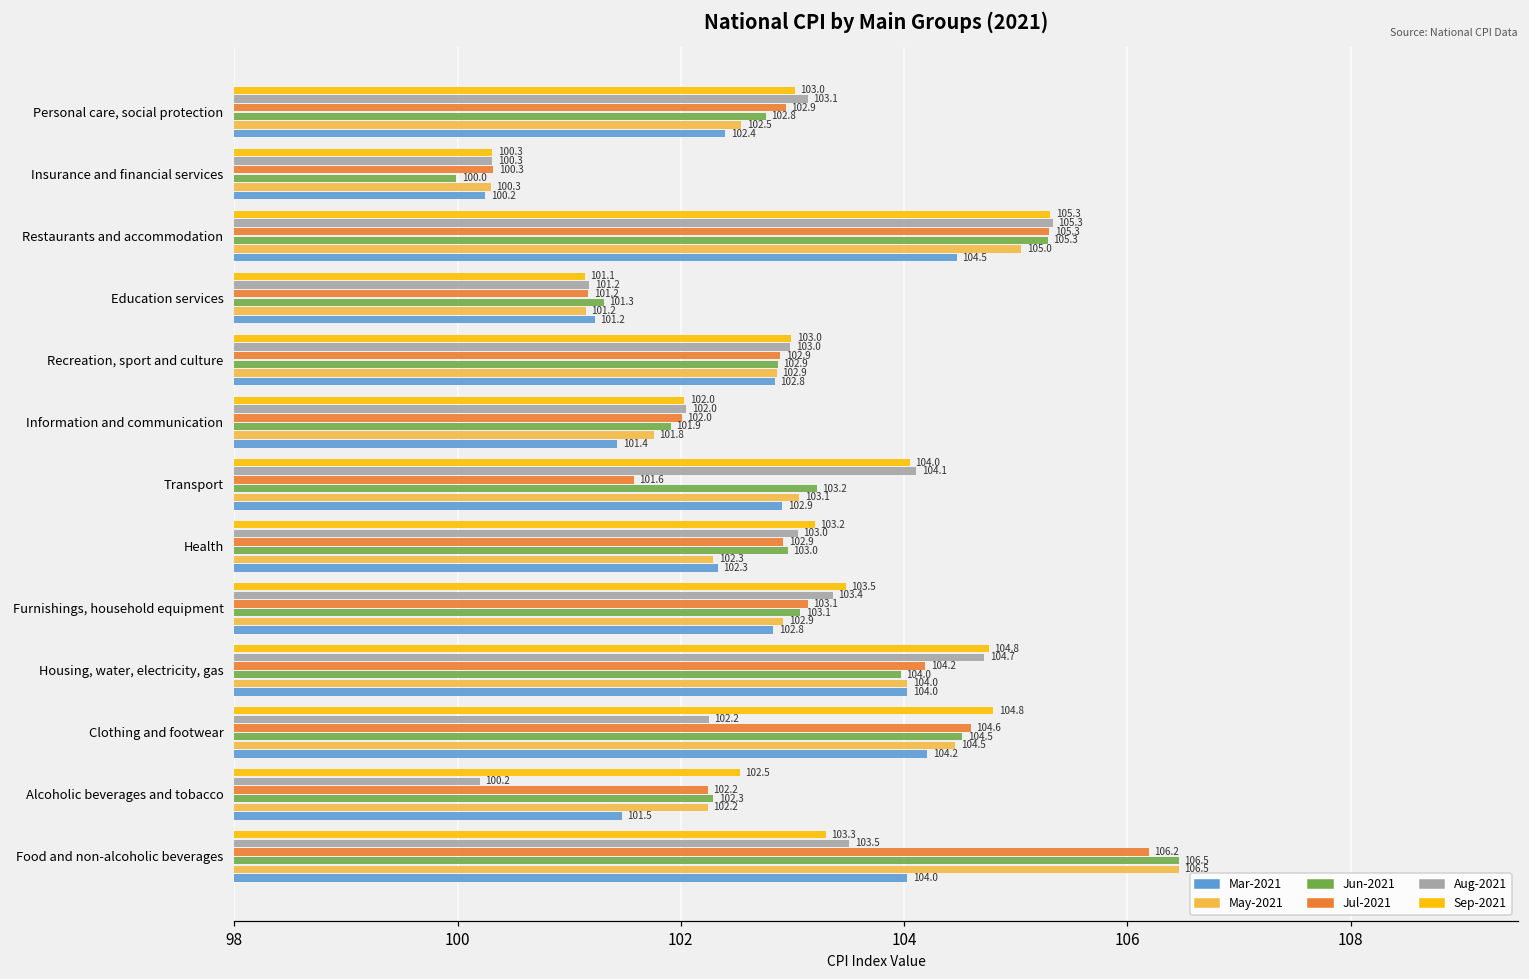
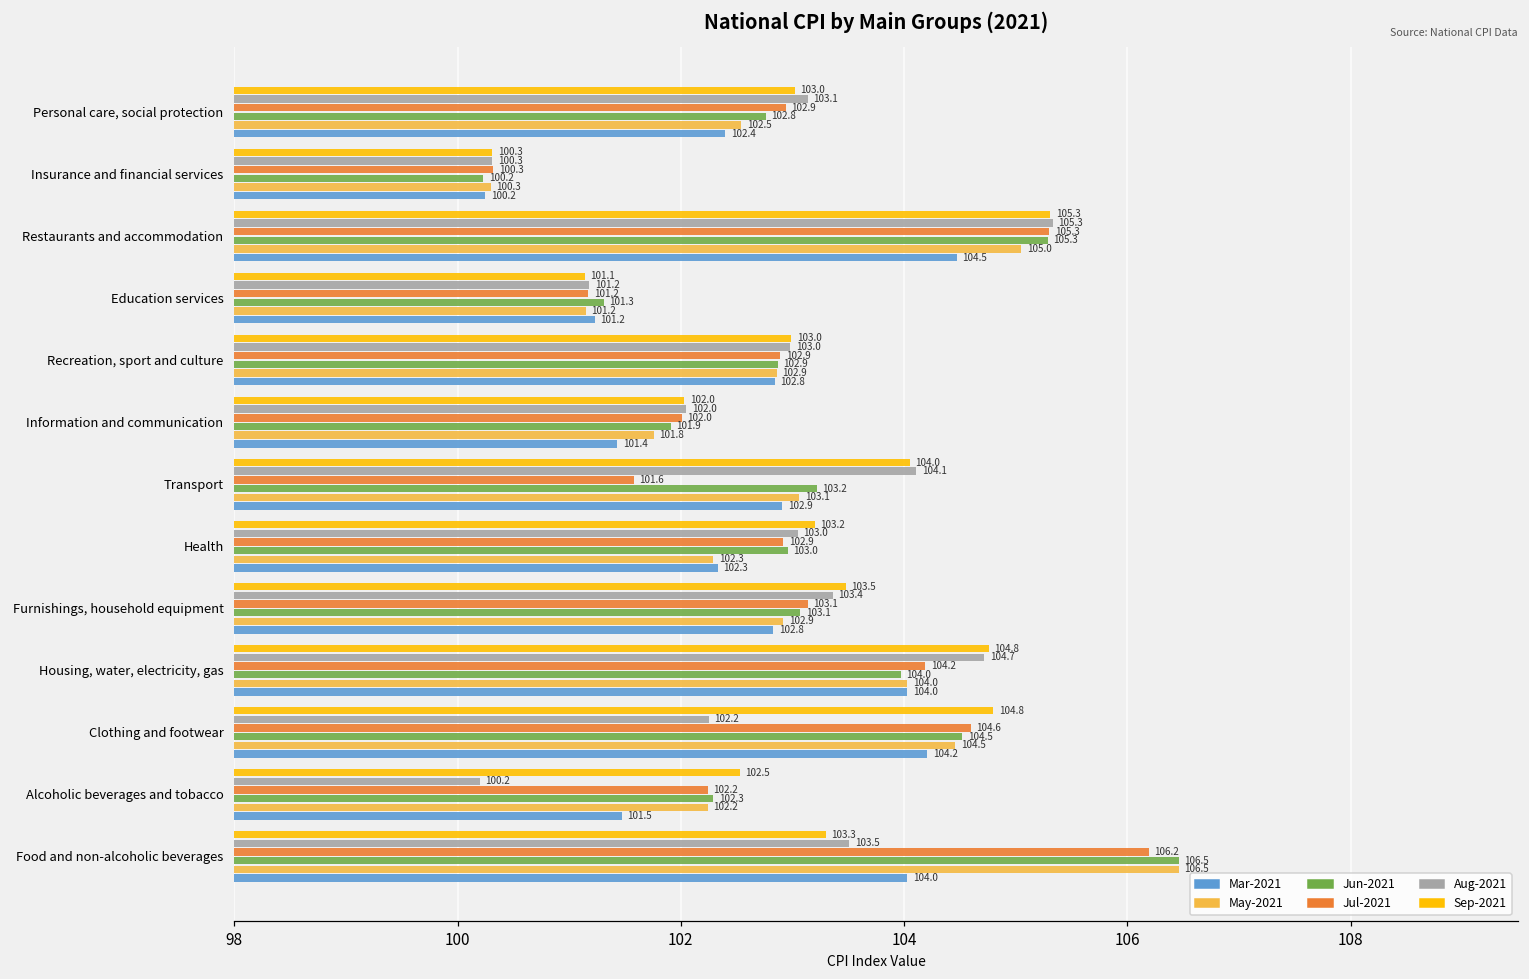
  {
    "Mar-2021": {
      "Personal care, social protection": 102.4,
      "Insurance and financial services": 100.2,
      "Restaurants and accommodation": 104.5,
      "Education services": 101.2,
      "Recreation, sport and culture": 102.8,
      "Information and communication": 101.4,
      "Transport": 102.9,
      "Health": 102.3,
      "Furnishings, household equipment": 102.8,
      "Housing, water, electricity, gas": 104.0,
      "Clothing and footwear": 104.2,
      "Alcoholic beverages and tobacco": 101.5,
      "Food and non-alcoholic beverages": 104.0
    },
    "May-2021": {
      "Personal care, social protection": 102.5,
      "Insurance and financial services": 100.3,
      "Restaurants and accommodation": 105.0,
      "Recreation, sport and culture": 102.9,
      "Information and communication": 101.8,
      "Transport": 103.1,
      "Furnishings, household equipment": 102.9,
      "Housing, water, electricity, gas": 104.0,
      "Alcoholic beverages and tobacco": 102.2,
      "Food and non-alcoholic beverages": 106.5
    },
    "Jun-2021": {
      "Personal care, social protection": 102.8,
-     "Insurance and financial services": 100.0,
+     "Insurance and financial services": 100.2,
      "Restaurants and accommodation": 105.3,
      "Education services": 101.3,
      "Recreation, sport and culture": 102.9,
      "Information and communication": 101.9,
      "Transport": 103.2,
      "Health": 103.0,
      "Clothing and footwear": 104.5,
      "Alcoholic beverages and tobacco": 102.3,
      "Food and non-alcoholic beverages": 106.5
    },
    "Jul-2021": {
      "Personal care, social protection": 102.9,
      "Insurance and financial services": 100.3,
      "Restaurants and accommodation": 105.3,
      "Education services": 101.2,
      "Recreation, sport and culture": 102.9,
      "Transport": 101.6,
      "Health": 102.9,
      "Furnishings, household equipment": 103.1,
      "Housing, water, electricity, gas": 104.2,
      "Clothing and footwear": 104.6,
      "Alcoholic beverages and tobacco": 102.2,
      "Food and non-alcoholic beverages": 106.2
    },
    "Aug-2021": {
      "Personal care, social protection": 103.1,
      "Insurance and financial services": 100.3,
      "Restaurants and accommodation": 105.3,
      "Education services": 101.2,
      "Recreation, sport and culture": 103.0,
      "Information and communication": 102.0,
      "Transport": 104.1,
      "Health": 103.0,
      "Furnishings, household equipment": 103.4,
      "Housing, water, electricity, gas": 104.7,
      "Clothing and footwear": 102.2,
      "Alcoholic beverages and tobacco": 100.2,
      "Food and non-alcoholic beverages": 103.5
    },
    "Sep-2021": {
      "Personal care, social protection": 103.0,
      "Insurance and financial services": 100.3,
      "Restaurants and accommodation": 105.3,
      "Education services": 101.1,
      "Recreation, sport and culture": 103.0,
      "Transport": 104.0,
      "Health": 103.2,
      "Furnishings, household equipment": 103.5,
      "Housing, water, electricity, gas": 104.8,
      "Clothing and footwear": 104.8,
      "Alcoholic beverages and tobacco": 102.5,
      "Food and non-alcoholic beverages": 103.3
    }
  }
